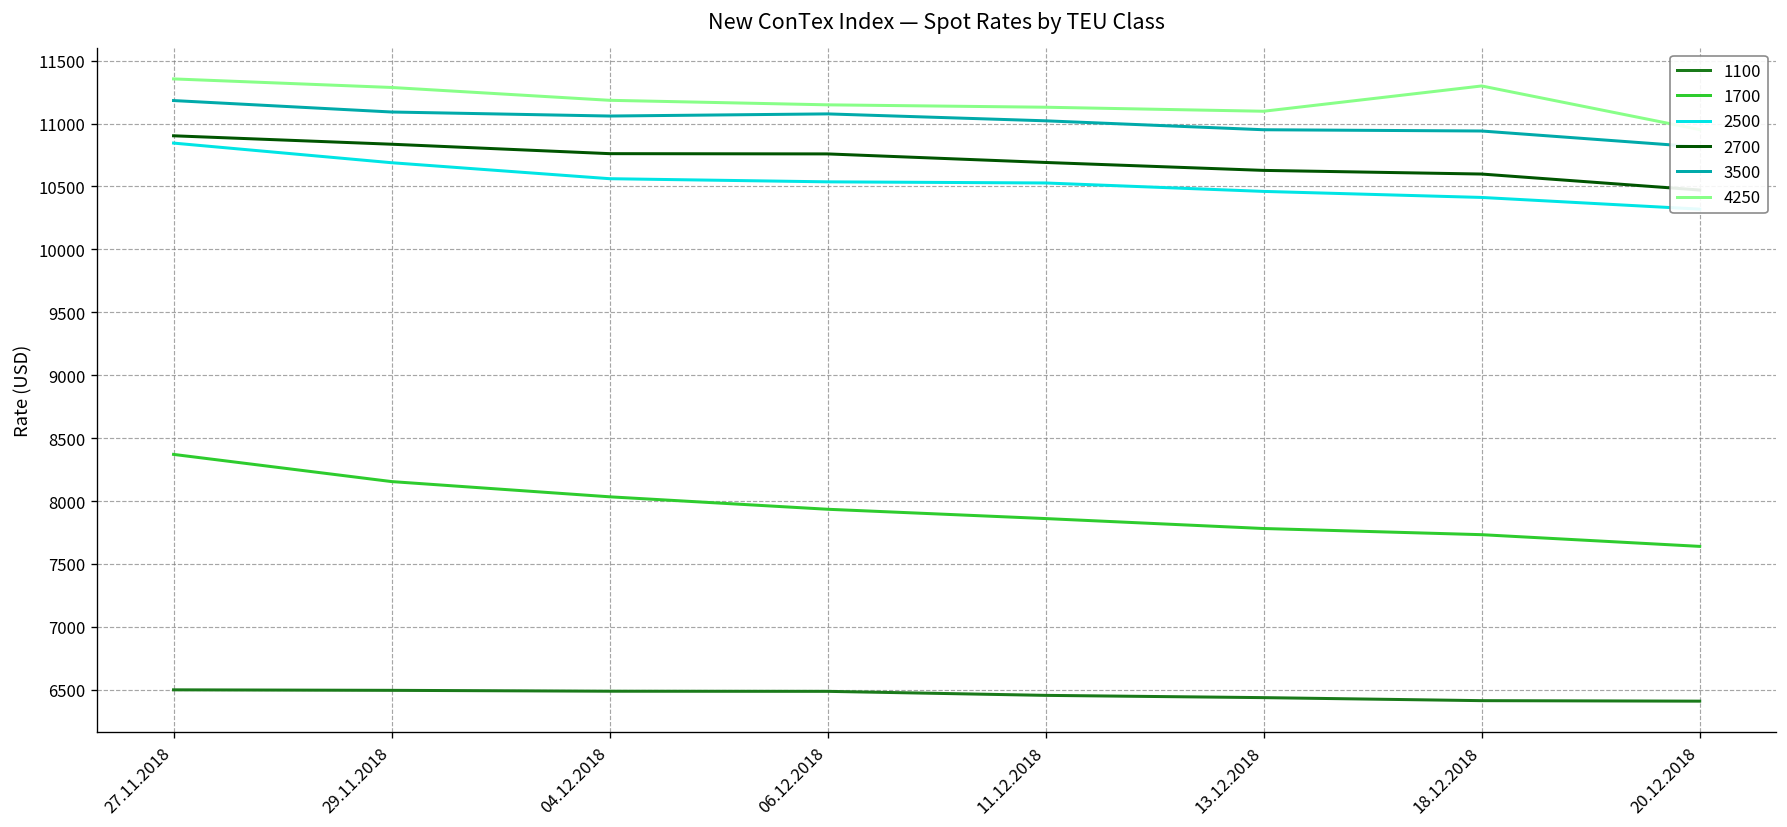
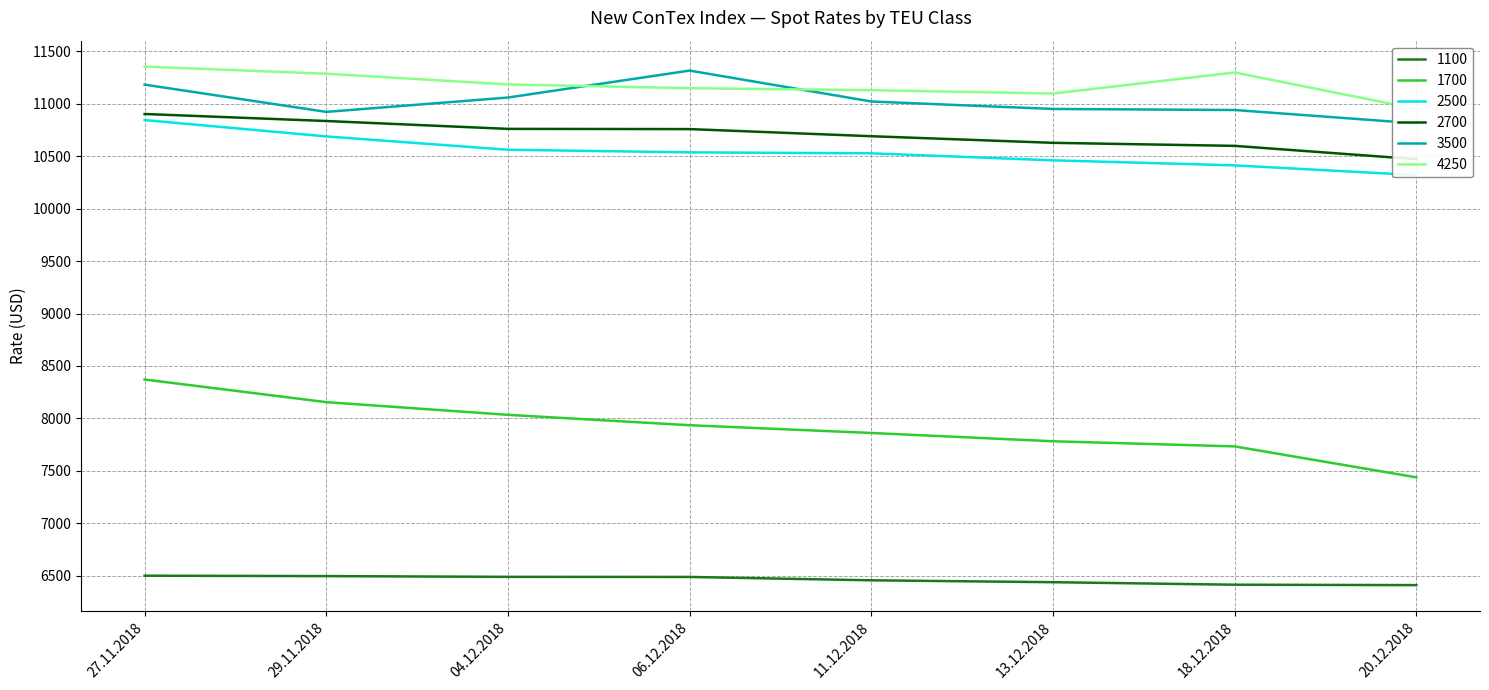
  {
    "1700": {
      "27.11.2018": 8370,
      "29.11.2018": 8160,
      "04.12.2018": 8030,
      "06.12.2018": 7940,
      "11.12.2018": 7860,
      "13.12.2018": 7780,
      "18.12.2018": 7730,
-     "20.12.2018": 7640
+     "20.12.2018": 7440
    },
    "2500": {
      "27.11.2018": 10850,
      "29.11.2018": 10690,
      "04.12.2018": 10560,
      "06.12.2018": 10540,
      "11.12.2018": 10530,
      "13.12.2018": 10460,
      "18.12.2018": 10410
    },
    "3500": {
      "27.11.2018": 11180,
-     "29.11.2018": 11090,
+     "29.11.2018": 10920,
      "04.12.2018": 11060,
-     "06.12.2018": 11080,
+     "06.12.2018": 11320,
      "11.12.2018": 11020,
      "13.12.2018": 10950,
      "18.12.2018": 10940
    },
    "4250": {
      "27.11.2018": 11360,
      "29.11.2018": 11290,
      "04.12.2018": 11190,
      "06.12.2018": 11150,
      "11.12.2018": 11130,
      "13.12.2018": 11100,
      "18.12.2018": 11300
    }
  }
